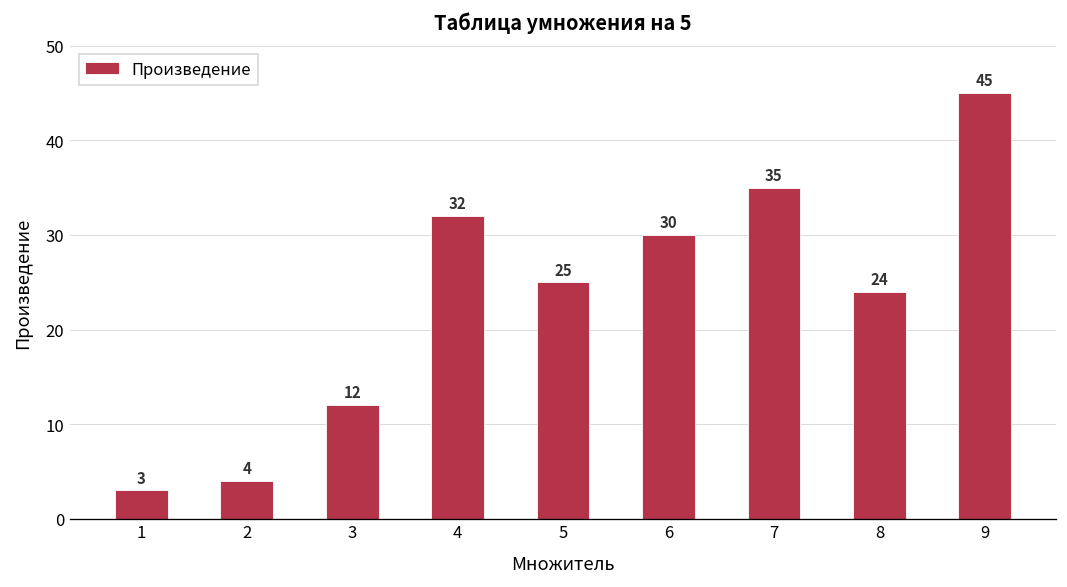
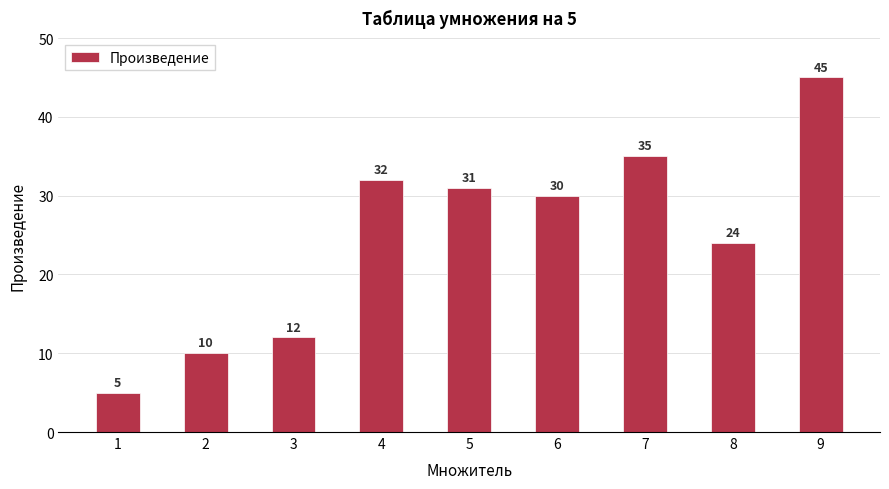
  {
-   "1": 3,
-   "2": 4,
+   "1": 5,
+   "2": 10,
    "3": 12,
    "4": 32,
-   "5": 25,
+   "5": 31,
    "6": 30,
    "7": 35,
    "8": 24,
    "9": 45
  }
